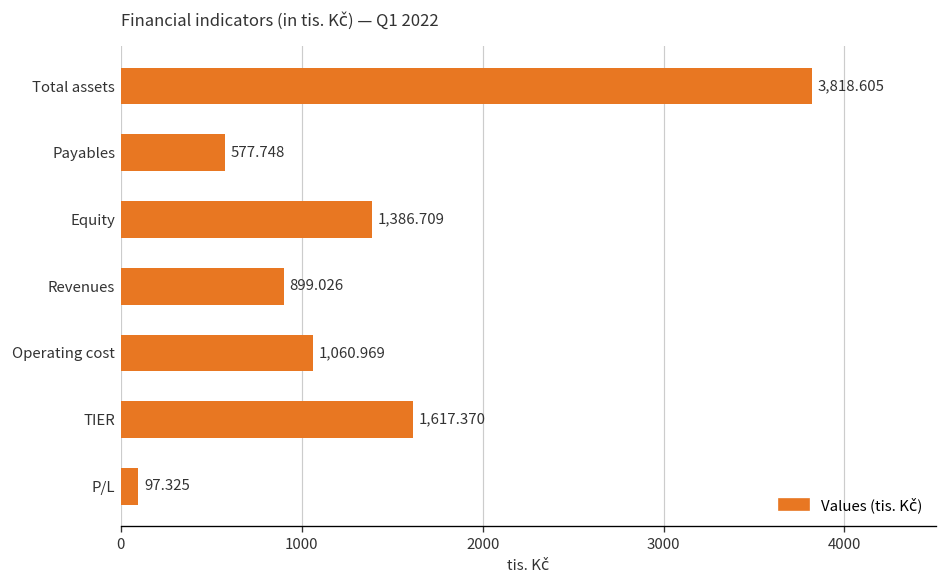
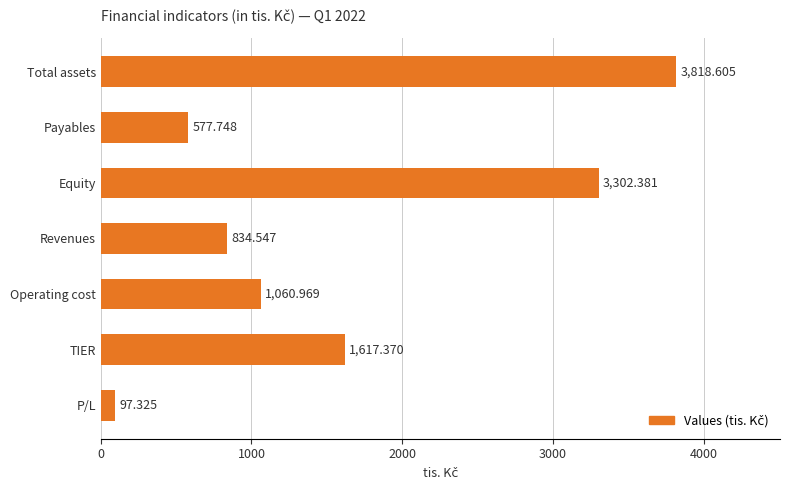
  {
    "Total assets": "3,818.605",
    "Payables": "577.748",
-   "Equity": "1,386.709",
-   "Revenues": "899.026",
+   "Equity": "3,302.381",
+   "Revenues": "834.547",
    "Operating cost": "1,060.969",
    "TIER": "1,617.370",
    "P/L": "97.325"
  }
